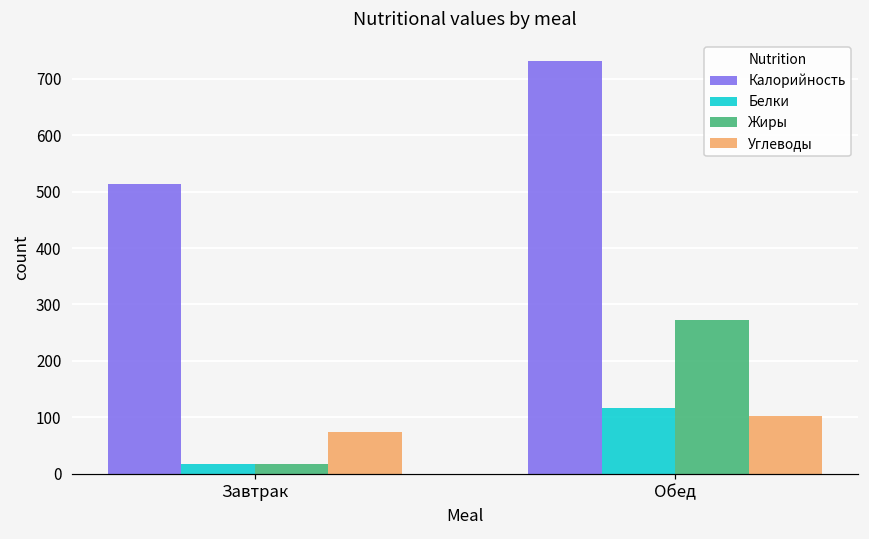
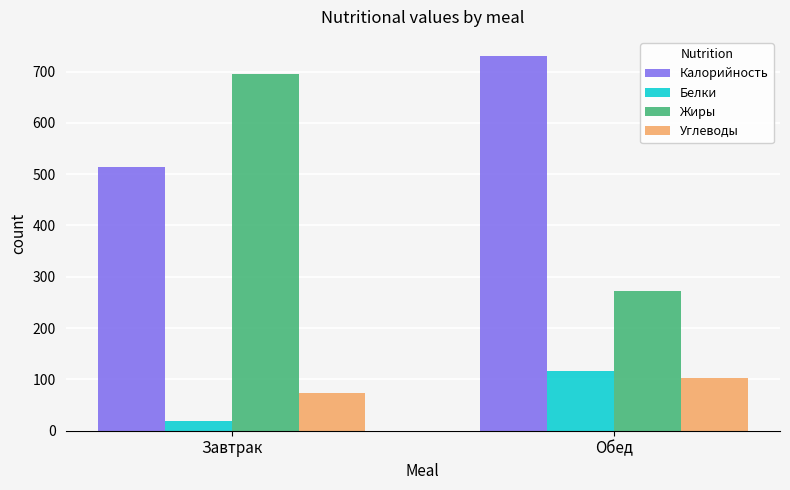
  {
    "Калорийность": {
      "Завтрак": 510,
      "Обед": 730
    },
    "Белки": {
      "Завтрак": 20,
      "Обед": 120
    },
    "Жиры": {
-     "Завтрак": 20,
+     "Завтрак": 700,
      "Обед": 270
    },
    "Углеводы": {
      "Завтрак": 70,
      "Обед": 100
    }
  }
